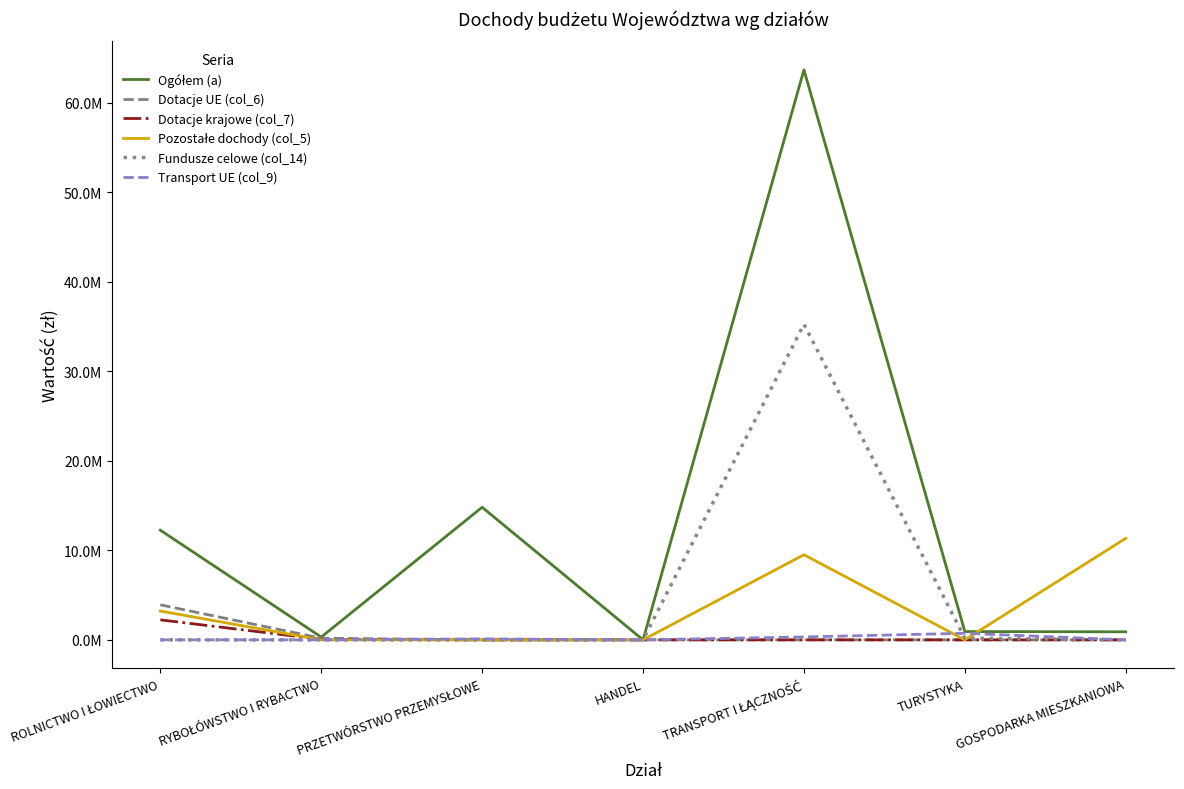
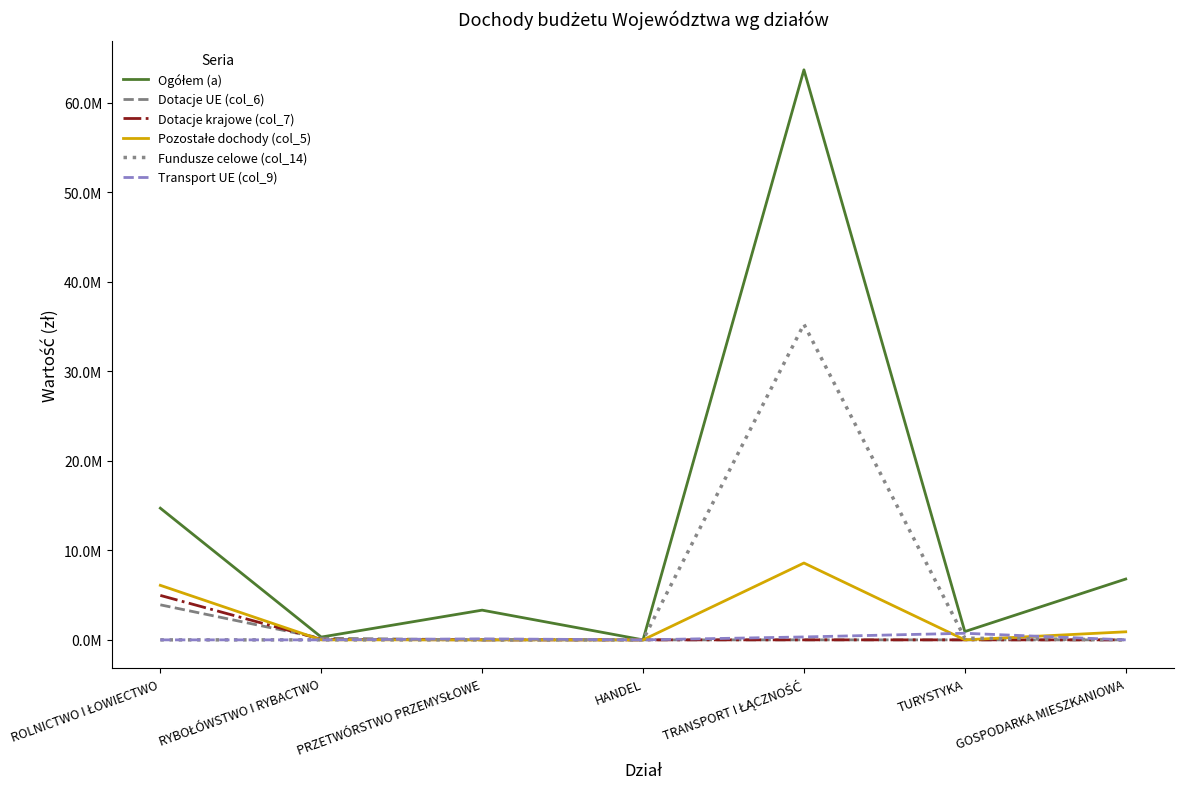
  {
    "Ogółem (a)": {
-     "ROLNICTWO I ŁOWIECTWO": 12000000,
-     "PRZETWÓRSTWO PRZEMYSŁOWE": 15000000,
+     "ROLNICTWO I ŁOWIECTWO": 15000000,
+     "PRZETWÓRSTWO PRZEMYSŁOWE": 3000000,
      "TRANSPORT I ŁĄCZNOŚĆ": 64000000,
-     "GOSPODARKA MIESZKANIOWA": 1000000
+     "GOSPODARKA MIESZKANIOWA": 7000000
    },
    "Dotacje krajowe (col_7)": {
-     "ROLNICTWO I ŁOWIECTWO": 2000000
+     "ROLNICTWO I ŁOWIECTWO": 5000000
    },
    "Pozostałe dochody (col_5)": {
-     "ROLNICTWO I ŁOWIECTWO": 3000000,
-     "TRANSPORT I ŁĄCZNOŚĆ": 10000000,
-     "GOSPODARKA MIESZKANIOWA": 11000000
+     "ROLNICTWO I ŁOWIECTWO": 6000000,
+     "TRANSPORT I ŁĄCZNOŚĆ": 9000000,
+     "GOSPODARKA MIESZKANIOWA": 1000000
    },
    "Transport UE (col_9)": {
      "TRANSPORT I ŁĄCZNOŚĆ": 0
    }
  }
